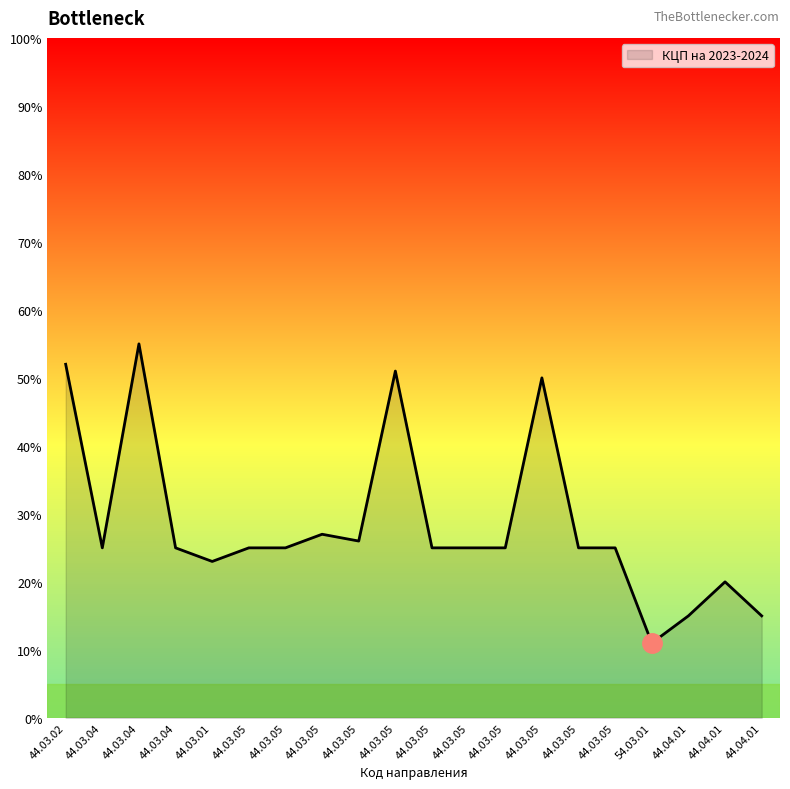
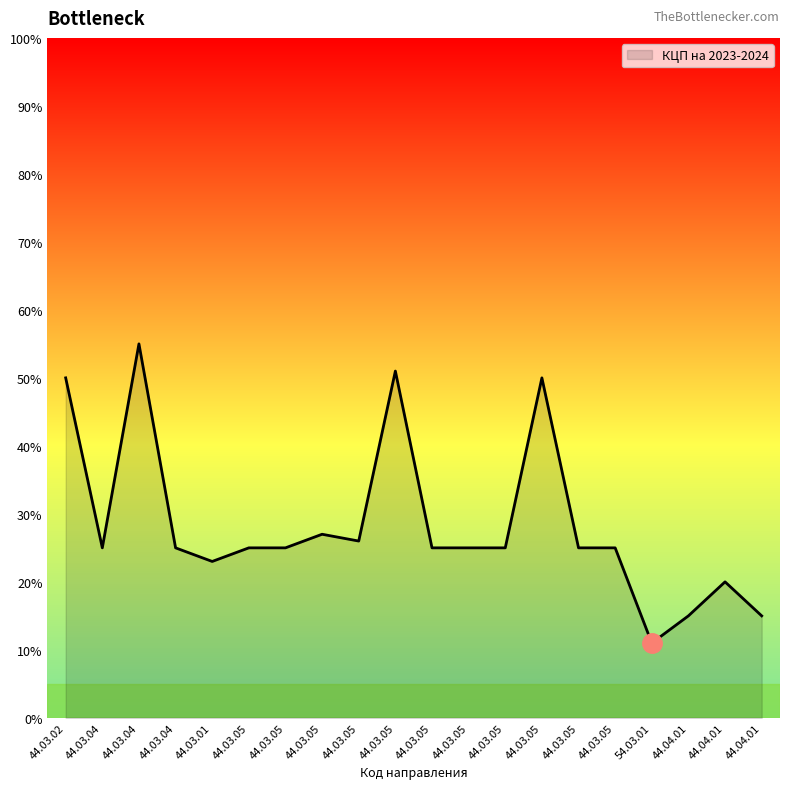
  {
    "КЦП на 2023-2024": {
-     "44.03.02": "52%",
+     "44.03.02": "50%",
      "44.03.01": "23%"
    }
  }
